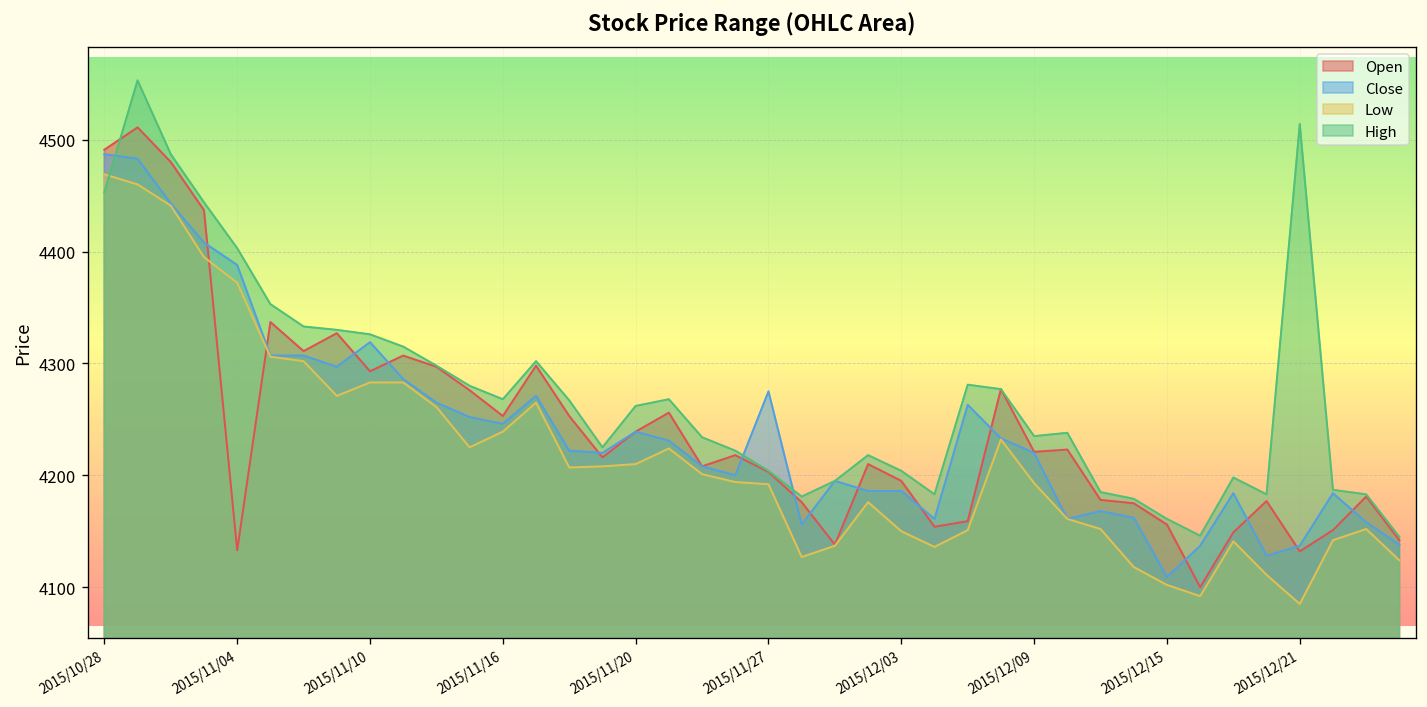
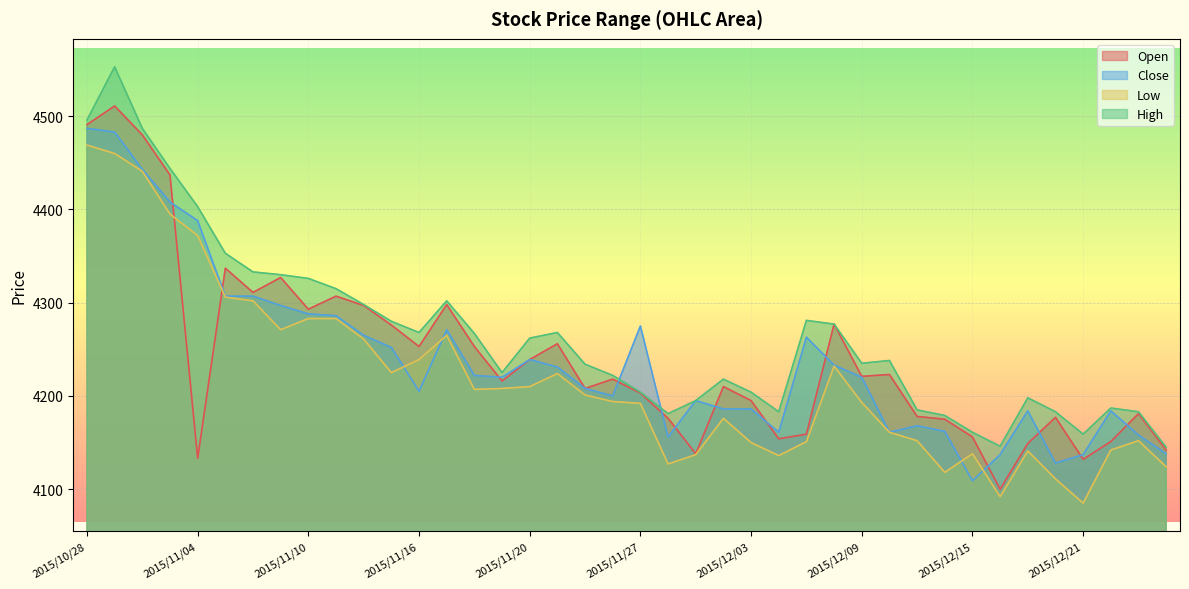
  {
    "Open": {
      "2015/10/28": 4490,
      "2015/11/04": 4130,
      "2015/11/10": 4290,
      "2015/11/16": 4250,
      "2015/12/03": 4200,
      "2015/12/15": 4160,
      "2015/12/21": 4130
    },
    "Close": {
      "2015/10/28": 4490,
      "2015/11/04": 4390,
-     "2015/11/10": 4320,
-     "2015/11/16": 4250,
+     "2015/11/10": 4290,
+     "2015/11/16": 4210,
      "2015/11/27": 4280,
      "2015/12/03": 4190,
      "2015/12/15": 4110,
      "2015/12/21": 4140
    },
    "Low": {
      "2015/10/28": 4470,
      "2015/11/04": 4370,
      "2015/11/10": 4280,
      "2015/11/16": 4240,
      "2015/11/20": 4210,
      "2015/11/27": 4190,
      "2015/12/03": 4150,
      "2015/12/09": 4190,
-     "2015/12/15": 4100,
+     "2015/12/15": 4140,
      "2015/12/21": 4090
    },
    "High": {
-     "2015/10/28": 4450,
+     "2015/10/28": 4500,
      "2015/11/04": 4400,
      "2015/11/10": 4330,
      "2015/11/16": 4270,
      "2015/11/20": 4260,
      "2015/12/03": 4200,
      "2015/12/09": 4240,
      "2015/12/15": 4160,
-     "2015/12/21": 4510
+     "2015/12/21": 4160
    }
  }
